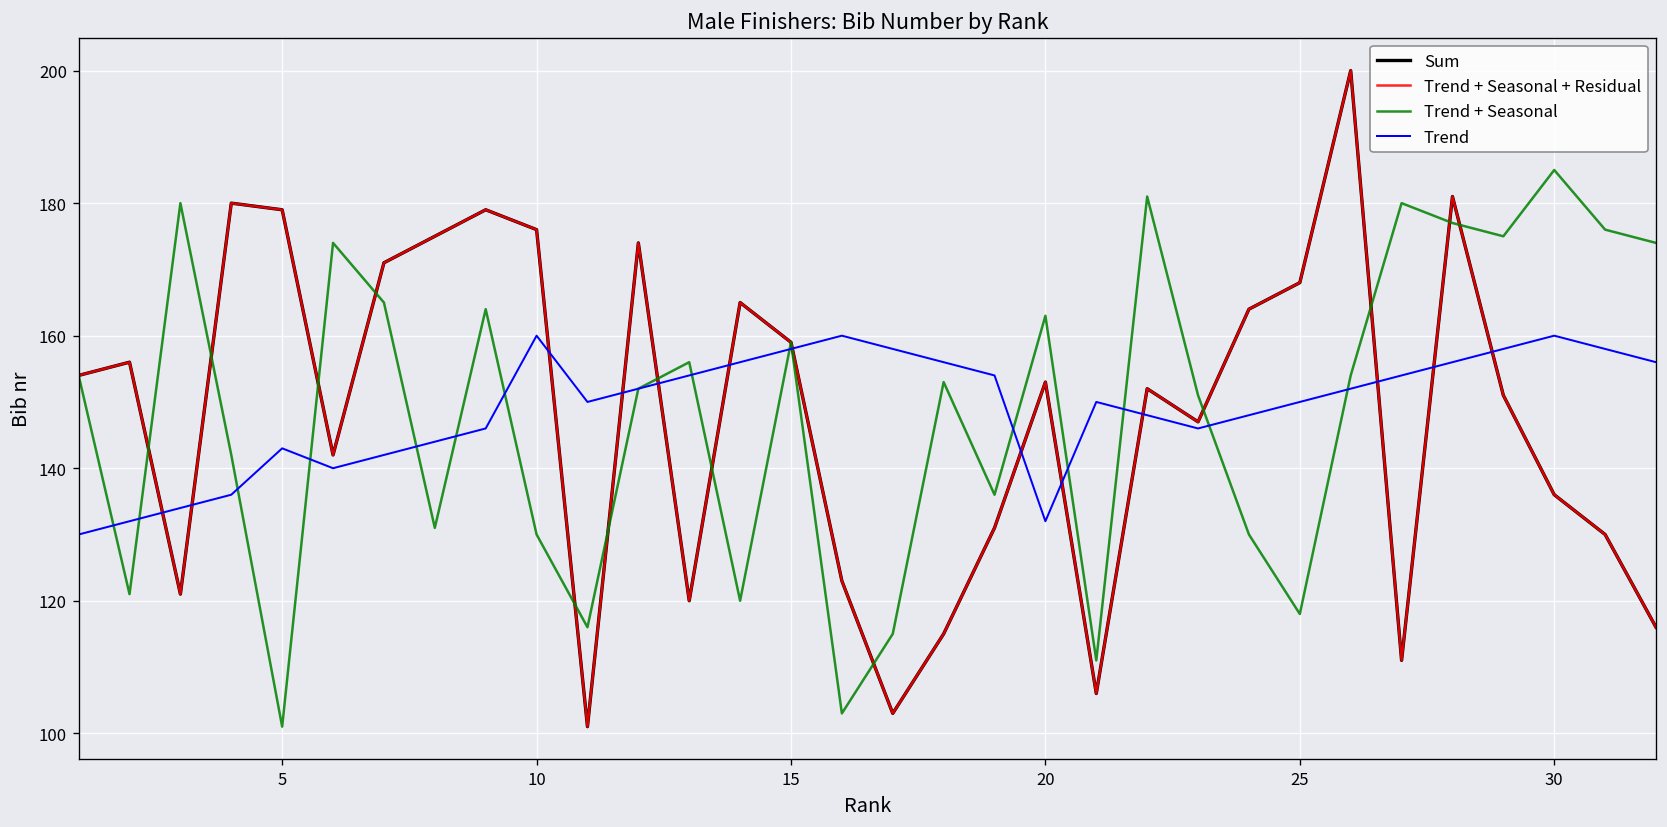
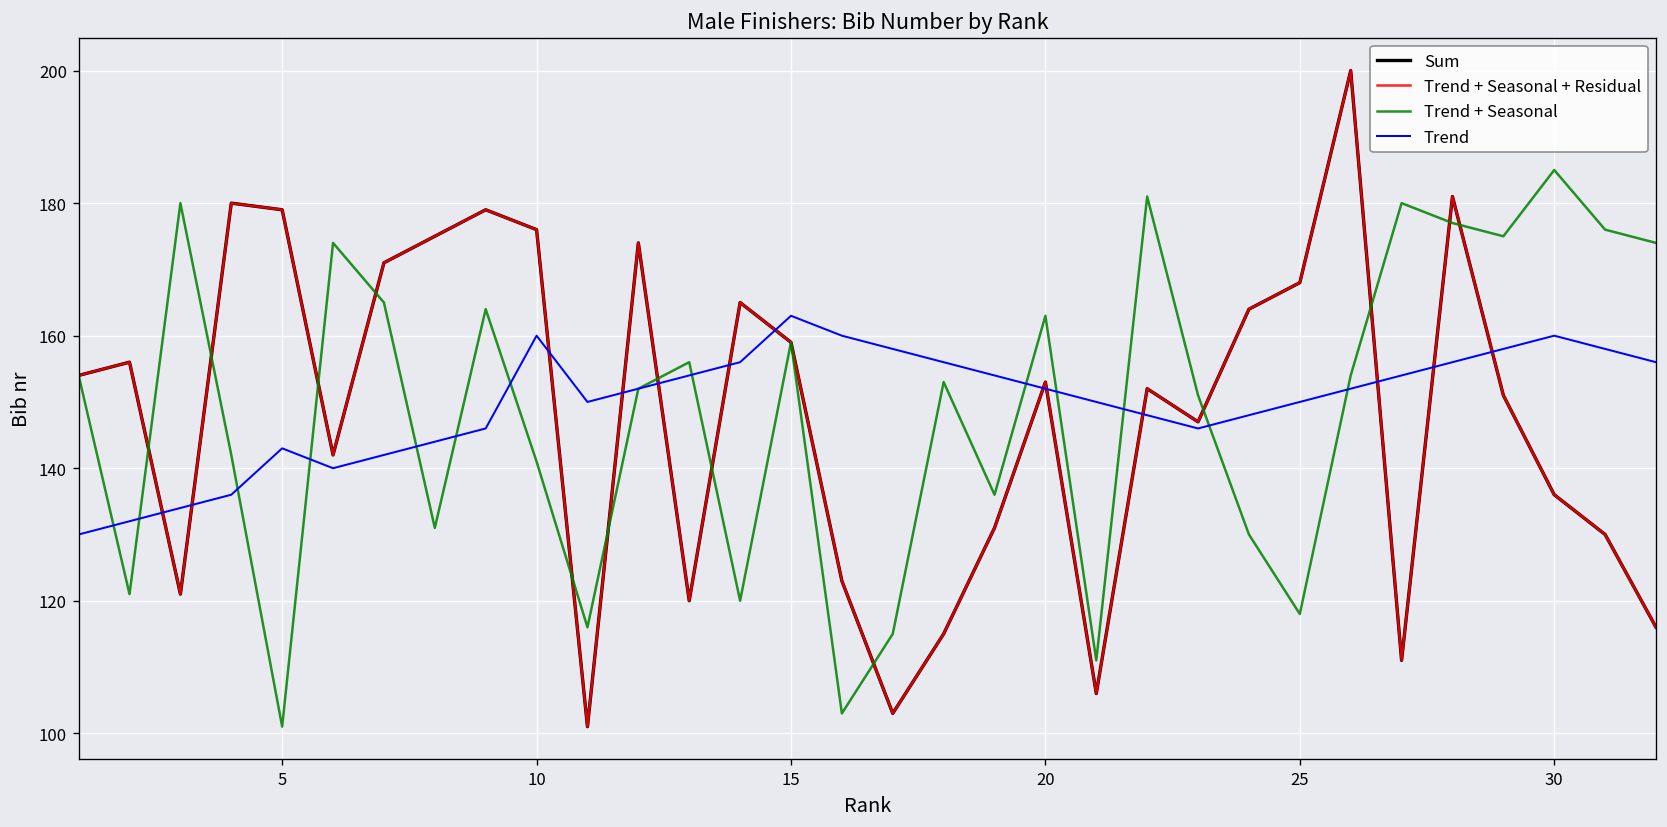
  {
    "Trend + Seasonal + Residual": {
      "5": 179,
      "10": 176,
      "20": 153,
      "25": 168,
      "30": 136
    },
    "Trend + Seasonal": {
      "5": 101,
-     "10": 130,
+     "10": 141,
      "20": 163,
      "25": 118,
      "30": 185
    },
    "Trend": {
      "5": 143,
      "10": 160,
-     "15": 158,
-     "20": 132,
+     "15": 163,
+     "20": 152,
      "25": 150,
      "30": 160
    }
  }
